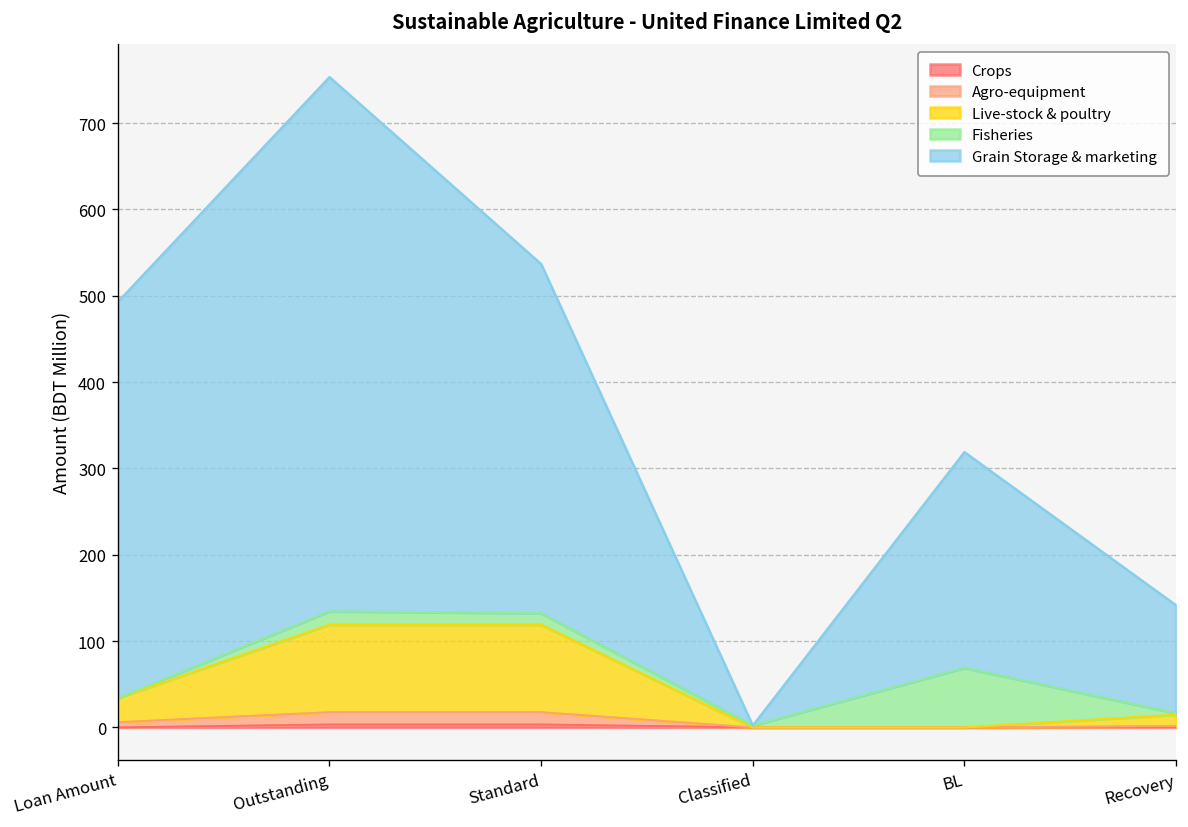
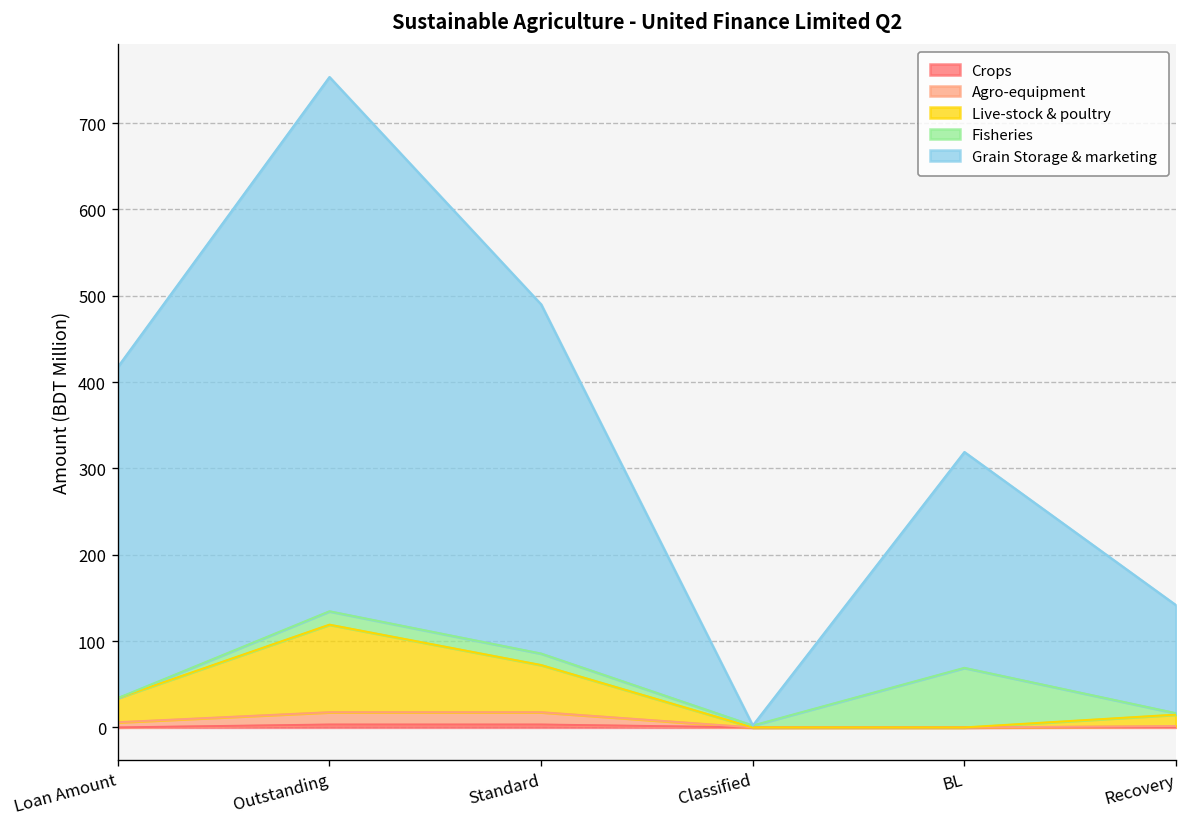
  {
    "Live-stock & poultry": {
      "Outstanding": 100,
-     "Standard": 100
+     "Standard": 50
    },
    "Fisheries": {
      "Outstanding": 20,
      "Standard": 10,
      "BL": 70
    },
    "Grain Storage & marketing": {
-     "Loan Amount": 460,
+     "Loan Amount": 380,
      "Outstanding": 620,
      "Standard": 400,
      "BL": 250,
      "Recovery": 130
    }
  }
